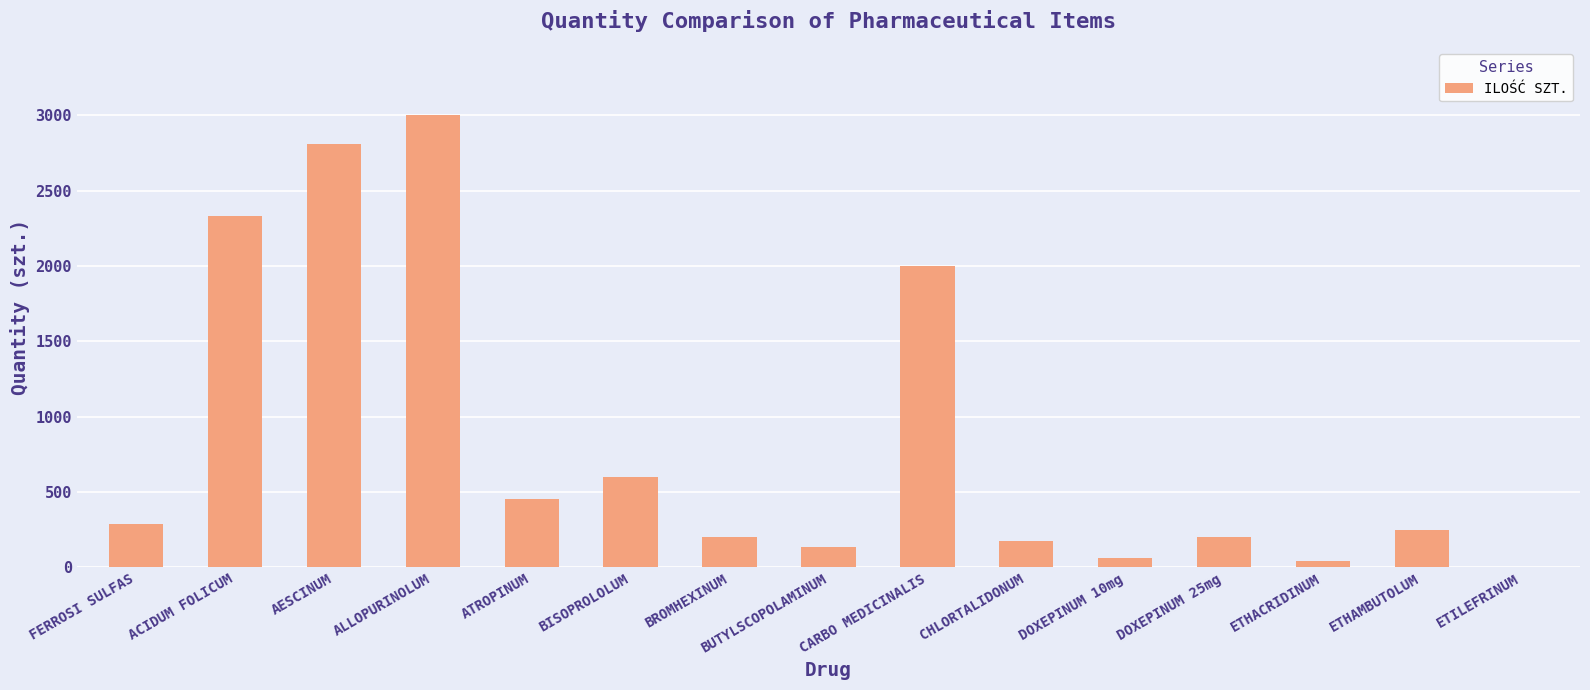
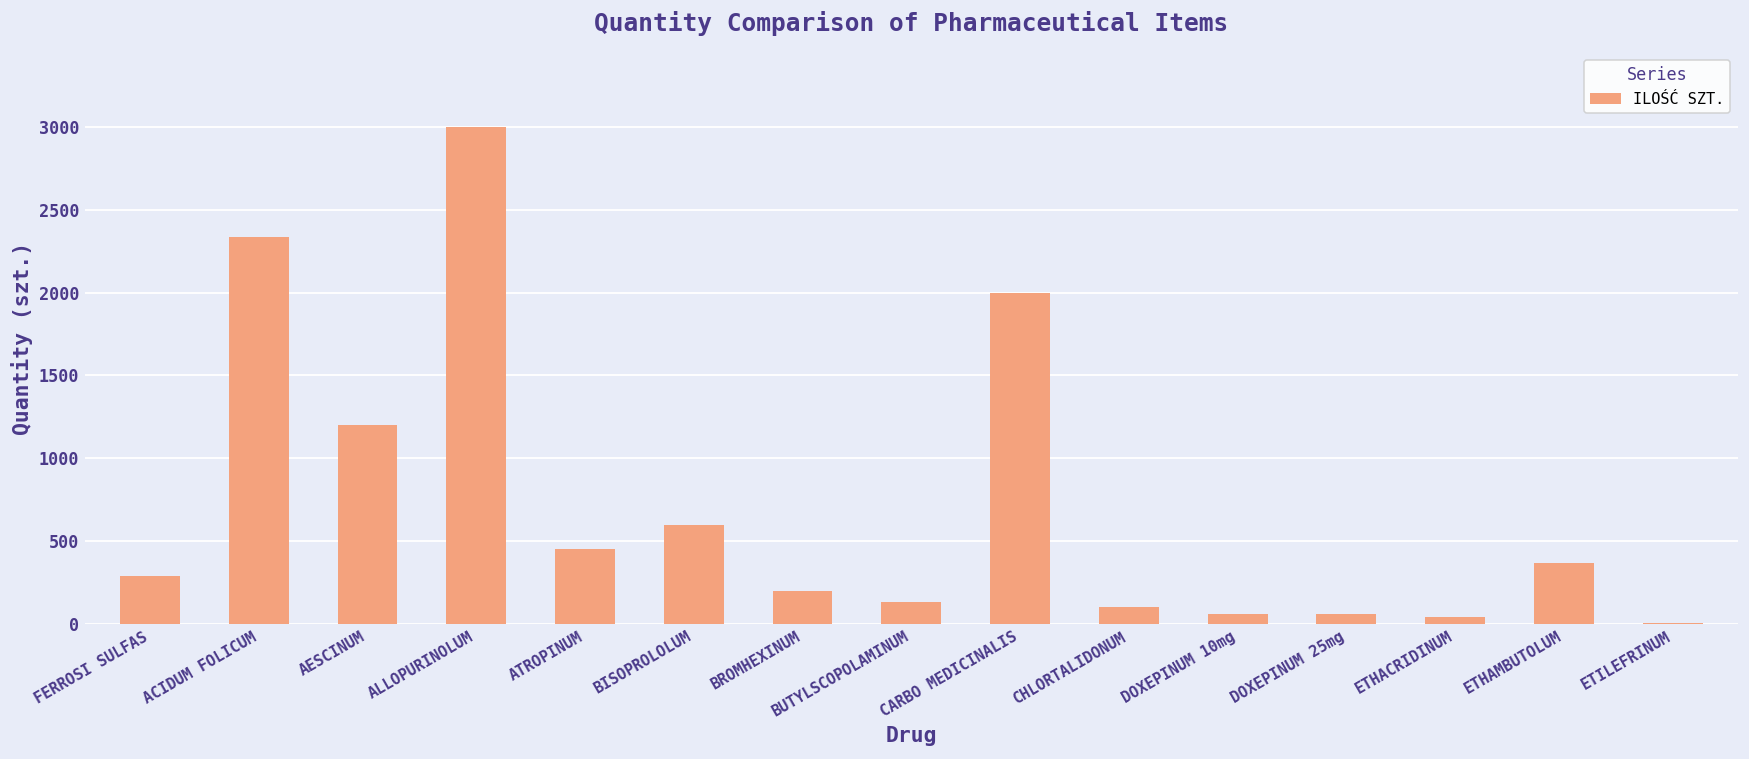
  {
    "FERROSI SULFAS": 290,
    "ACIDUM FOLICUM": 2330,
-   "AESCINUM": 2810,
+   "AESCINUM": 1200,
    "ALLOPURINOLUM": 3000,
    "ATROPINUM": 450,
    "BISOPROLOLUM": 600,
    "BROMHEXINUM": 200,
    "BUTYLSCOPOLAMINUM": 130,
    "CARBO MEDICINALIS": 2000,
-   "CHLORTALIDONUM": 170,
+   "CHLORTALIDONUM": 100,
    "DOXEPINUM 10mg": 60,
-   "DOXEPINUM 25mg": 200,
+   "DOXEPINUM 25mg": 60,
    "ETHACRIDINUM": 40,
-   "ETHAMBUTOLUM": 250
+   "ETHAMBUTOLUM": 370
  }
